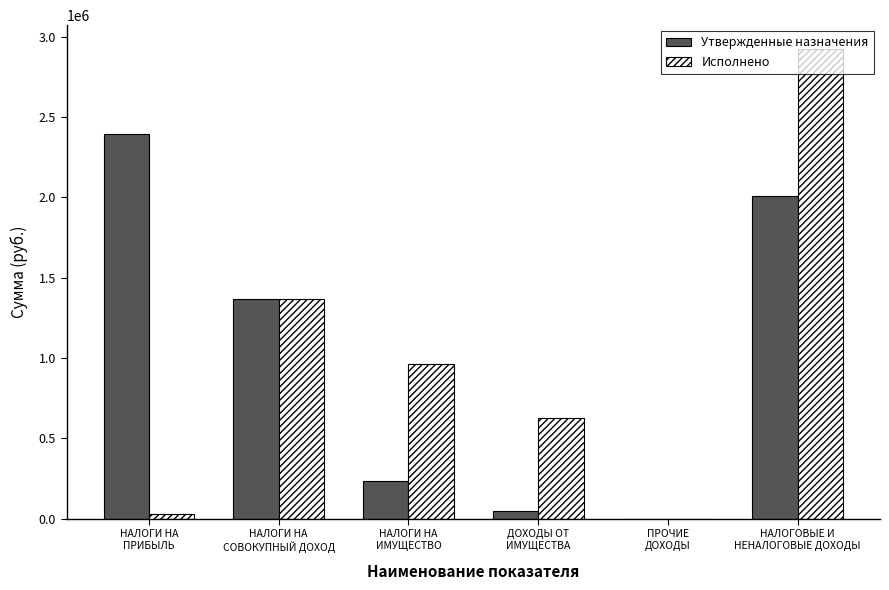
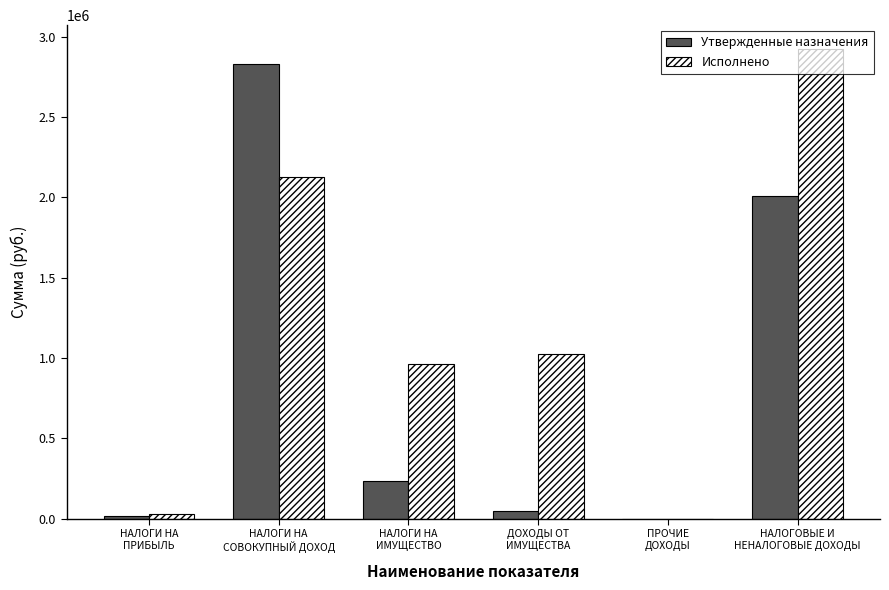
  {
    "Утвержденные назначения": {
-     "НАЛОГИ НА ПРИБЫЛЬ": 2390000,
-     "НАЛОГИ НА СОВОКУПНЫЙ ДОХОД": 1370000,
+     "НАЛОГИ НА ПРИБЫЛЬ": 20000,
+     "НАЛОГИ НА СОВОКУПНЫЙ ДОХОД": 2830000,
      "НАЛОГИ НА ИМУЩЕСТВО": 240000,
      "ДОХОДЫ ОТ ИМУЩЕСТВА": 50000,
      "НАЛОГОВЫЕ И НЕНАЛОГОВЫЕ ДОХОДЫ": 2010000
    },
    "Исполнено": {
      "НАЛОГИ НА ПРИБЫЛЬ": 30000,
-     "НАЛОГИ НА СОВОКУПНЫЙ ДОХОД": 1370000,
+     "НАЛОГИ НА СОВОКУПНЫЙ ДОХОД": 2130000,
      "НАЛОГИ НА ИМУЩЕСТВО": 960000,
-     "ДОХОДЫ ОТ ИМУЩЕСТВА": 630000
+     "ДОХОДЫ ОТ ИМУЩЕСТВА": 1030000
    }
  }
